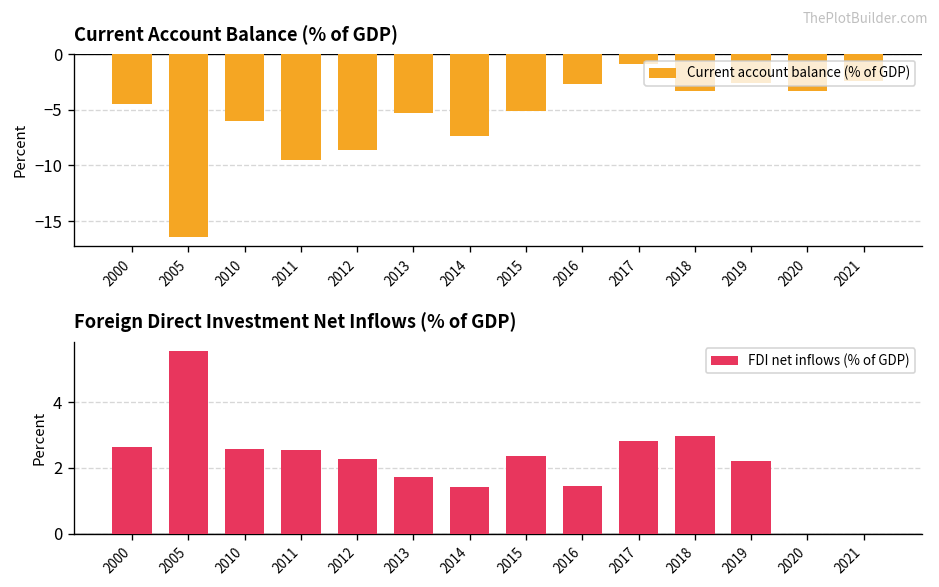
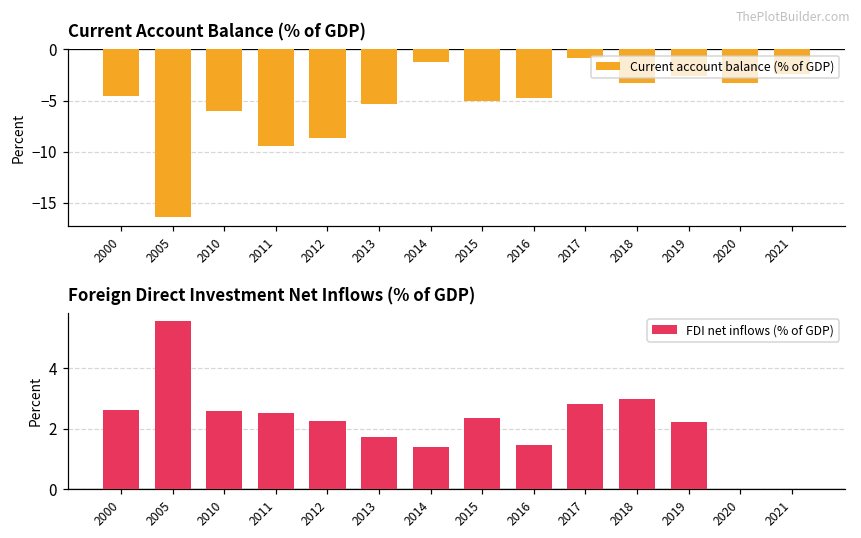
  {
    "Current Account Balance (% of GDP)": {
      "2000": -5,
      "2005": -16,
      "2010": -6,
      "2011": -9,
      "2012": -9,
      "2013": -5,
-     "2014": -7,
+     "2014": -1,
      "2015": -5,
-     "2016": -3,
+     "2016": -5,
      "2017": -1,
      "2018": -3,
      "2020": -3
    },
    "Foreign Direct Investment Net Inflows (% of GDP)": {
      "2000": 2.6,
      "2005": 5.6,
      "2010": 2.6,
      "2011": 2.5,
      "2012": 2.3,
      "2013": 1.7,
      "2014": 1.4,
      "2015": 2.4,
      "2016": 1.5,
      "2017": 2.8,
      "2018": 3.0,
      "2019": 2.2,
      "2020": 0.0,
      "2021": 0.0
    }
  }
